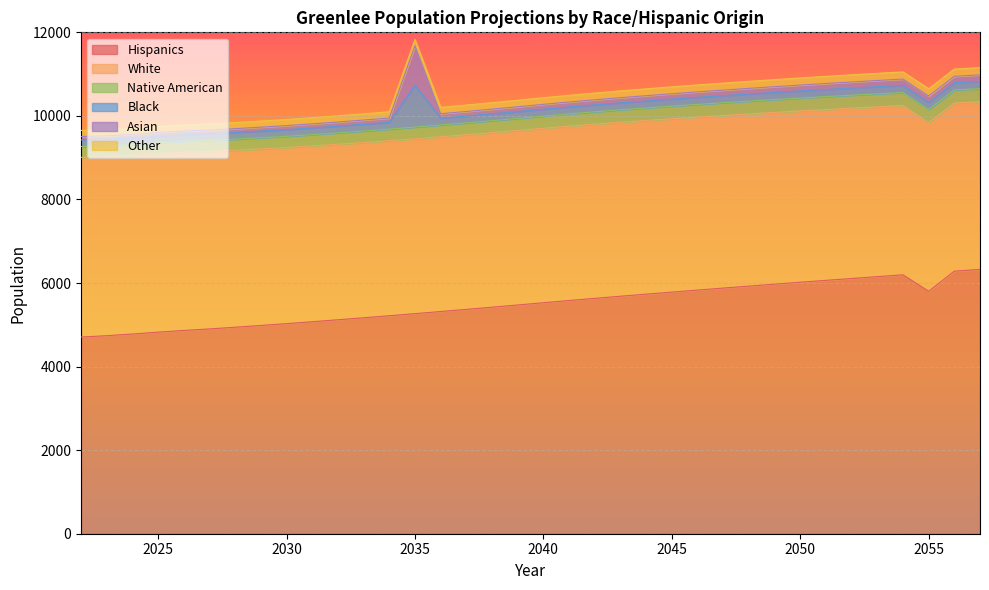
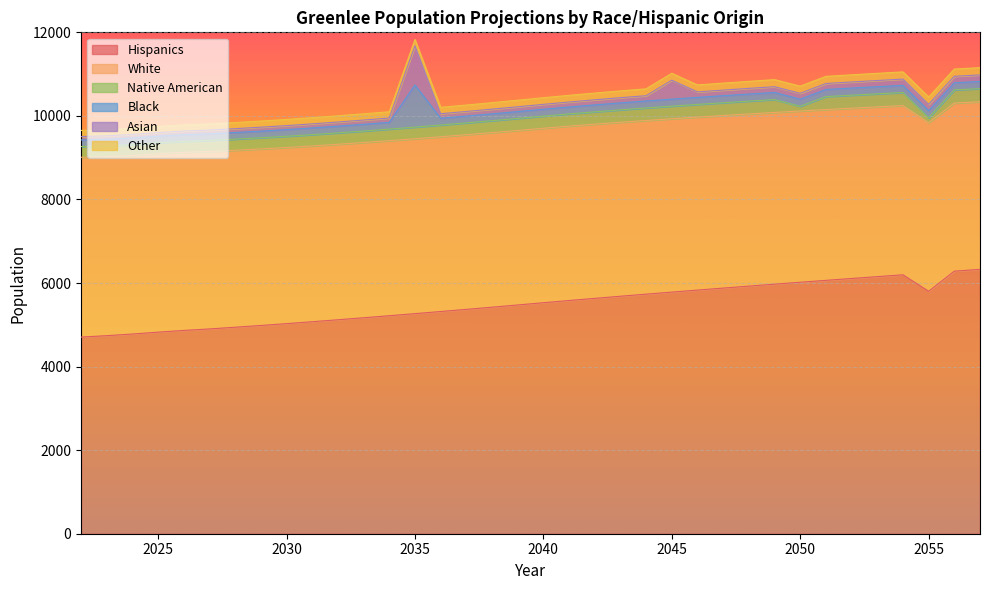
  {
    "Hispanics": {
      "2025": 4800,
      "2030": 5000,
      "2035": 5300,
      "2040": 5500,
      "2045": 5800,
      "2050": 6000,
      "2055": 5800
    },
    "Native American": {
      "2030": 300,
      "2035": 300,
      "2040": 300,
      "2045": 300,
-     "2050": 300,
-     "2055": 300
+     "2050": 100,
+     "2055": 100
    },
    "Black": {
      "2030": 200,
      "2035": 1000,
      "2040": 200,
      "2045": 200,
      "2050": 200,
      "2055": 200
    },
    "Asian": {
      "2030": 100,
      "2035": 900,
      "2040": 100,
-     "2045": 100,
+     "2045": 500,
      "2050": 100,
      "2055": 200
    }
  }
